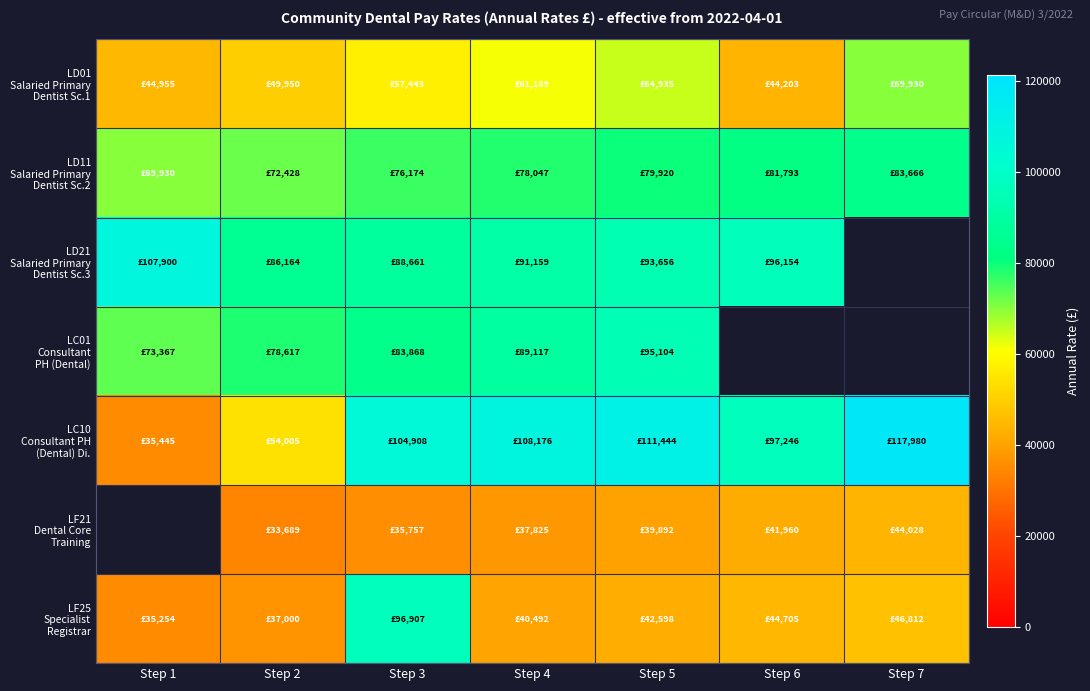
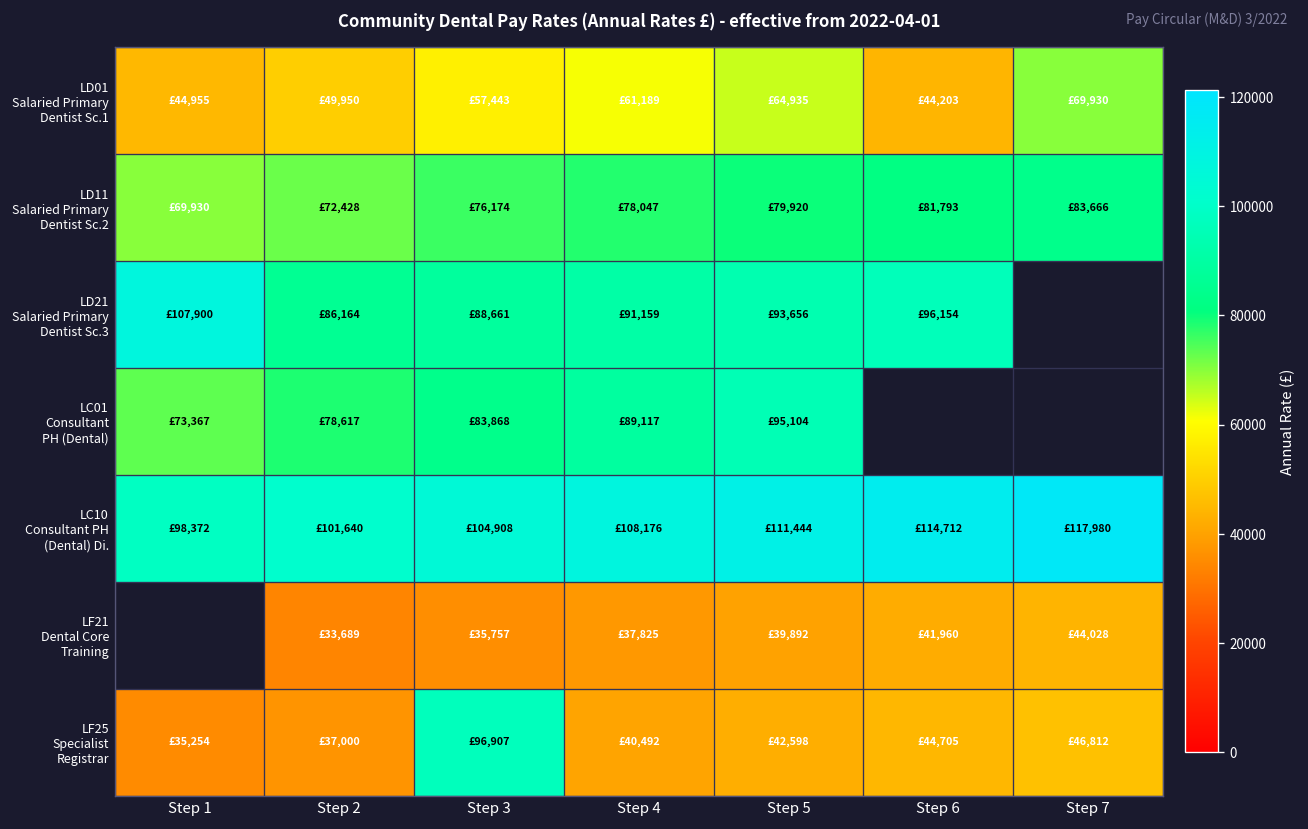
  {
    "LD01 Salaried Primary Dentist Sc.1": {
      "Step 1": "£44,955",
      "Step 2": "£49,950",
      "Step 3": "£57,443",
      "Step 4": "£61,189",
      "Step 5": "£64,935",
      "Step 6": "£44,203",
      "Step 7": "£69,930"
    },
    "LD11 Salaried Primary Dentist Sc.2": {
      "Step 1": "£69,930",
      "Step 2": "£72,428",
      "Step 3": "£76,174",
      "Step 4": "£78,047",
      "Step 5": "£79,920",
      "Step 6": "£81,793",
      "Step 7": "£83,666"
    },
    "LD21 Salaried Primary Dentist Sc.3": {
      "Step 1": "£107,900",
      "Step 2": "£86,164",
      "Step 3": "£88,661",
      "Step 4": "£91,159",
      "Step 5": "£93,656",
      "Step 6": "£96,154"
    },
    "LC01 Consultant PH (Dental)": {
      "Step 1": "£73,367",
      "Step 2": "£78,617",
      "Step 3": "£83,868",
      "Step 4": "£89,117",
      "Step 5": "£95,104"
    },
    "LC10 Consultant PH (Dental) Di.": {
-     "Step 1": "£35,445",
-     "Step 2": "£54,005",
+     "Step 1": "£98,372",
+     "Step 2": "£101,640",
      "Step 3": "£104,908",
      "Step 4": "£108,176",
      "Step 5": "£111,444",
-     "Step 6": "£97,246",
+     "Step 6": "£114,712",
      "Step 7": "£117,980"
    },
    "LF21 Dental Core Training": {
      "Step 2": "£33,689",
      "Step 3": "£35,757",
      "Step 4": "£37,825",
      "Step 5": "£39,892",
      "Step 6": "£41,960",
      "Step 7": "£44,028"
    },
    "LF25 Specialist Registrar": {
      "Step 1": "£35,254",
      "Step 2": "£37,000",
      "Step 3": "£96,907",
      "Step 4": "£40,492",
      "Step 5": "£42,598",
      "Step 6": "£44,705",
      "Step 7": "£46,812"
    }
  }
